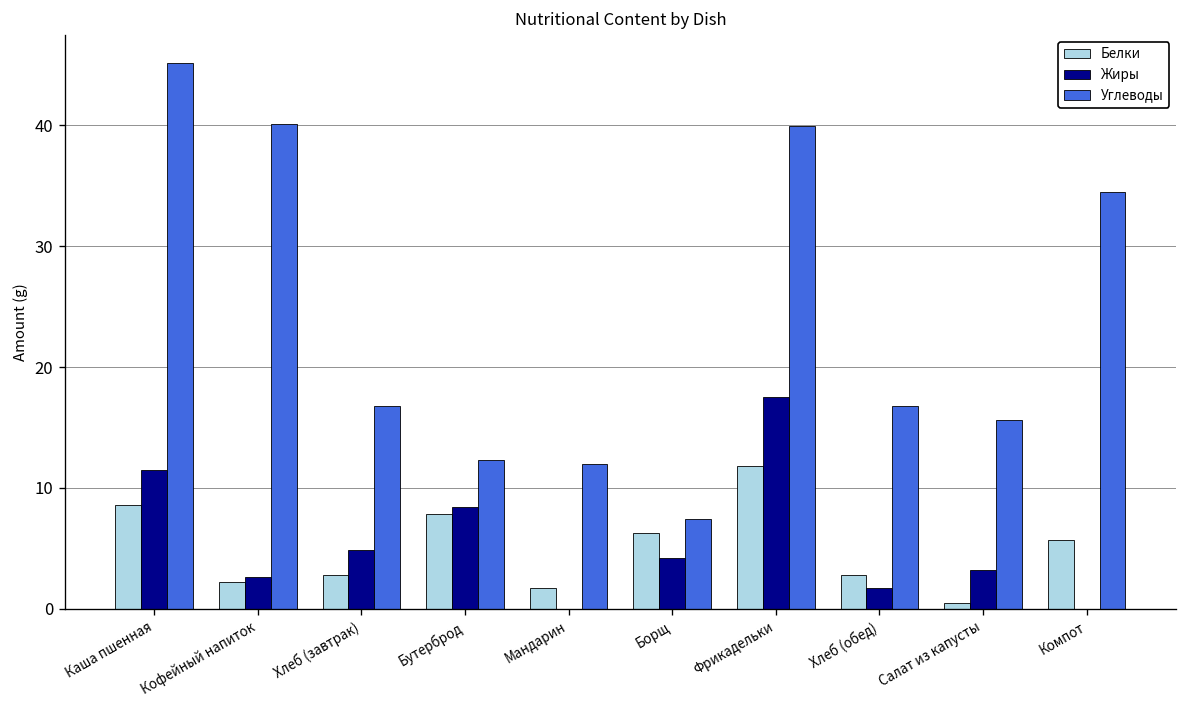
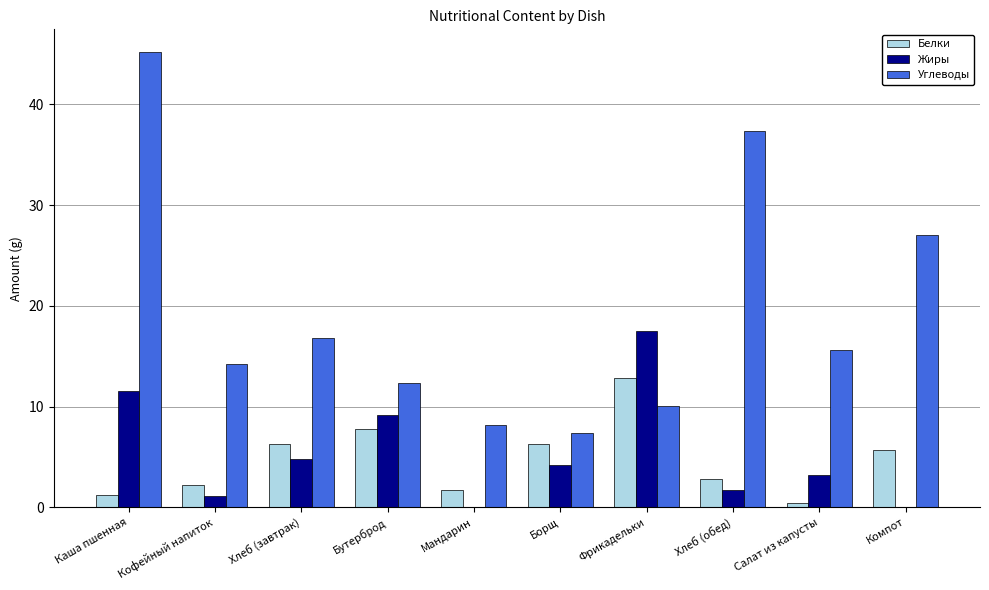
  {
    "Белки": {
-     "Каша пшенная": 8.6,
+     "Каша пшенная": 1.2,
      "Кофейный напиток": 2.2,
-     "Хлеб (завтрак)": 2.8,
+     "Хлеб (завтрак)": 6.3,
      "Бутерброд": 7.8,
      "Мандарин": 1.7,
      "Борщ": 6.3,
-     "Фрикадельки": 11.8,
+     "Фрикадельки": 12.8,
      "Хлеб (обед)": 2.8,
      "Салат из капусты": 0.5,
      "Компот": 5.7
    },
    "Жиры": {
      "Каша пшенная": 11.5,
-     "Кофейный напиток": 2.7,
+     "Кофейный напиток": 1.2,
      "Хлеб (завтрак)": 4.8,
-     "Бутерброд": 8.4,
+     "Бутерброд": 9.2,
      "Мандарин": 0.0,
      "Борщ": 4.2,
      "Фрикадельки": 17.5,
      "Хлеб (обед)": 1.7,
      "Салат из капусты": 3.2,
      "Компот": 0.0
    },
    "Углеводы": {
      "Каша пшенная": 45.2,
-     "Кофейный напиток": 40.1,
+     "Кофейный напиток": 14.2,
      "Хлеб (завтрак)": 16.8,
      "Бутерброд": 12.3,
-     "Мандарин": 12.0,
+     "Мандарин": 8.2,
      "Борщ": 7.4,
-     "Фрикадельки": 39.9,
-     "Хлеб (обед)": 16.8,
+     "Фрикадельки": 10.0,
+     "Хлеб (обед)": 37.4,
      "Салат из капусты": 15.6,
-     "Компот": 34.5
+     "Компот": 27.0
    }
  }
